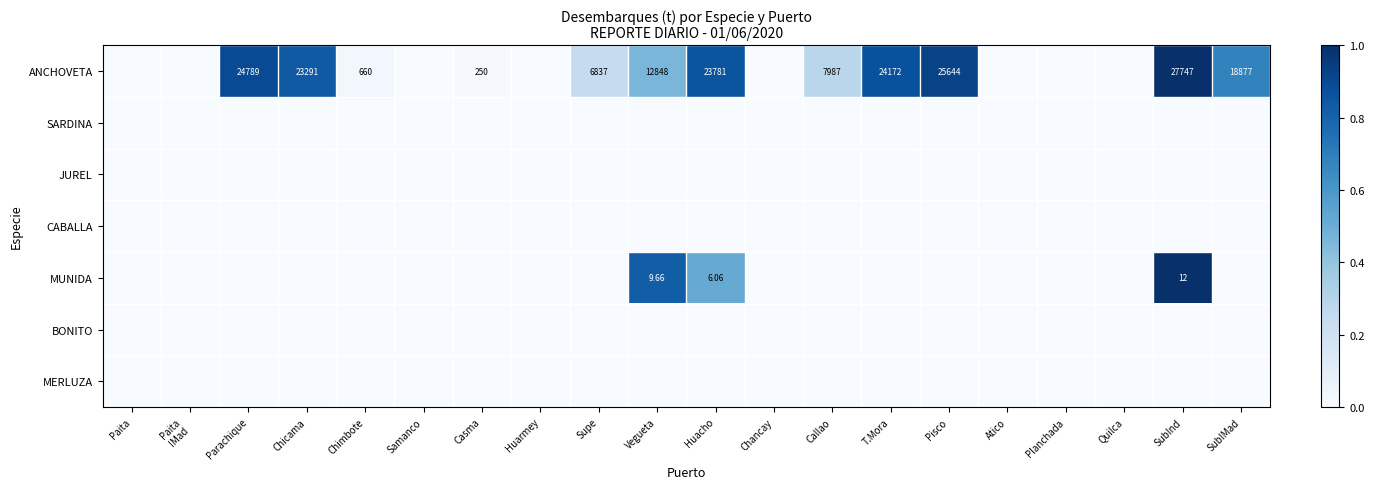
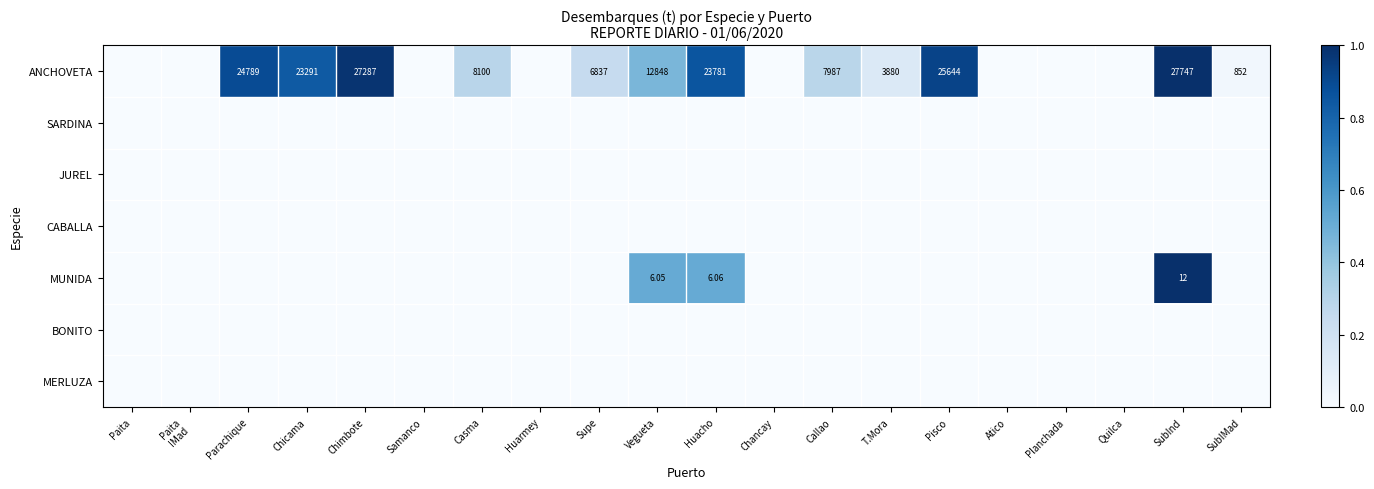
  {
    "ANCHOVETA": {
      "Parachique": 24789,
      "Chicama": 23291,
-     "Chimbote": 660,
-     "Casma": 250,
+     "Chimbote": 27287,
+     "Casma": 8100,
      "Supe": 6837,
      "Vegueta": 12848,
      "Huacho": 23781,
      "Callao": 7987,
-     "T.Mora": 24172,
+     "T.Mora": 3880,
      "Pisco": 25644,
      "SubInd": 27747,
-     "SubIMad": 18877
+     "SubIMad": 852
    },
    "MUNIDA": {
-     "Vegueta": 9.66,
+     "Vegueta": 6.05,
      "Huacho": 6.06,
      "SubInd": 12
    }
  }
